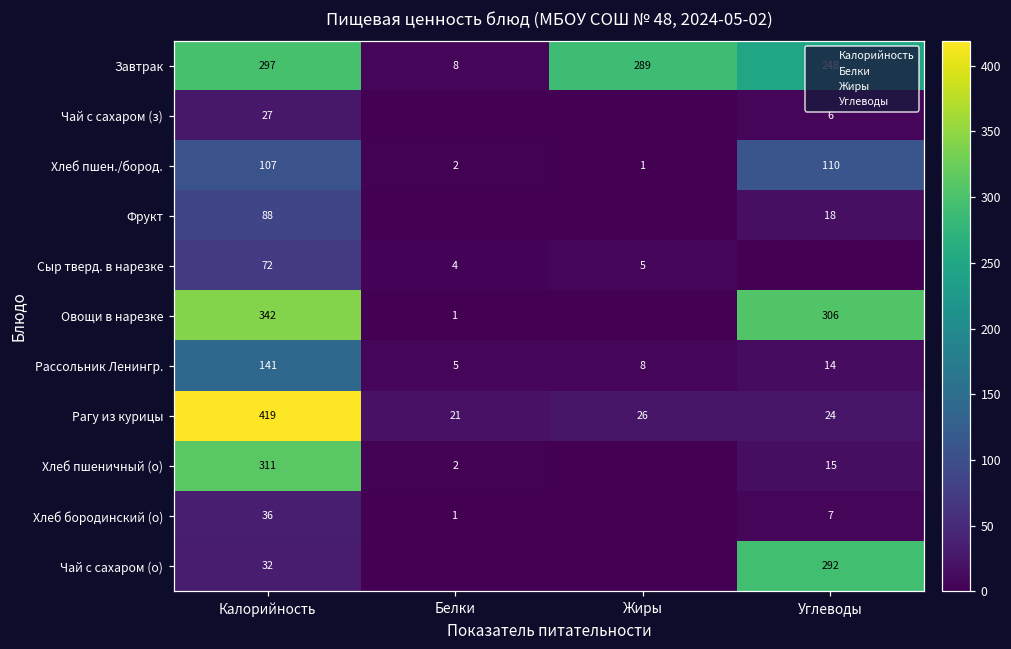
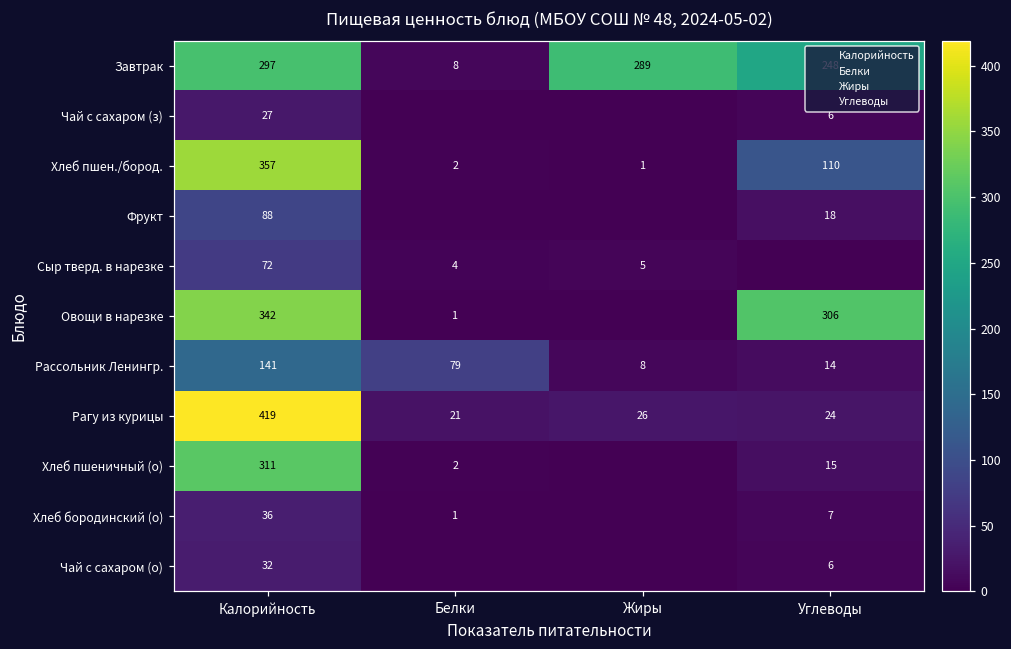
  {
    "Завтрак": {
      "Калорийность": 297,
      "Белки": 8,
      "Жиры": 289
    },
    "Чай с сахаром (з)": {
      "Калорийность": 27
    },
    "Хлеб пшен./бород.": {
-     "Калорийность": 107,
+     "Калорийность": 357,
      "Белки": 2,
      "Жиры": 1,
      "Углеводы": 110
    },
    "Фрукт": {
      "Калорийность": 88,
      "Углеводы": 18
    },
    "Сыр тверд. в нарезке": {
      "Калорийность": 72,
      "Белки": 4,
      "Жиры": 5
    },
    "Овощи в нарезке": {
      "Калорийность": 342,
      "Белки": 1,
      "Углеводы": 306
    },
    "Рассольник Ленингр.": {
      "Калорийность": 141,
-     "Белки": 5,
+     "Белки": 79,
      "Жиры": 8,
      "Углеводы": 14
    },
    "Рагу из курицы": {
      "Калорийность": 419,
      "Белки": 21,
      "Жиры": 26,
      "Углеводы": 24
    },
    "Хлеб пшеничный (о)": {
      "Калорийность": 311,
      "Белки": 2,
      "Углеводы": 15
    },
    "Хлеб бородинский (о)": {
      "Калорийность": 36,
      "Белки": 1,
      "Углеводы": 7
    },
    "Чай с сахаром (о)": {
      "Калорийность": 32,
-     "Углеводы": 292
+     "Углеводы": 6
    }
  }
